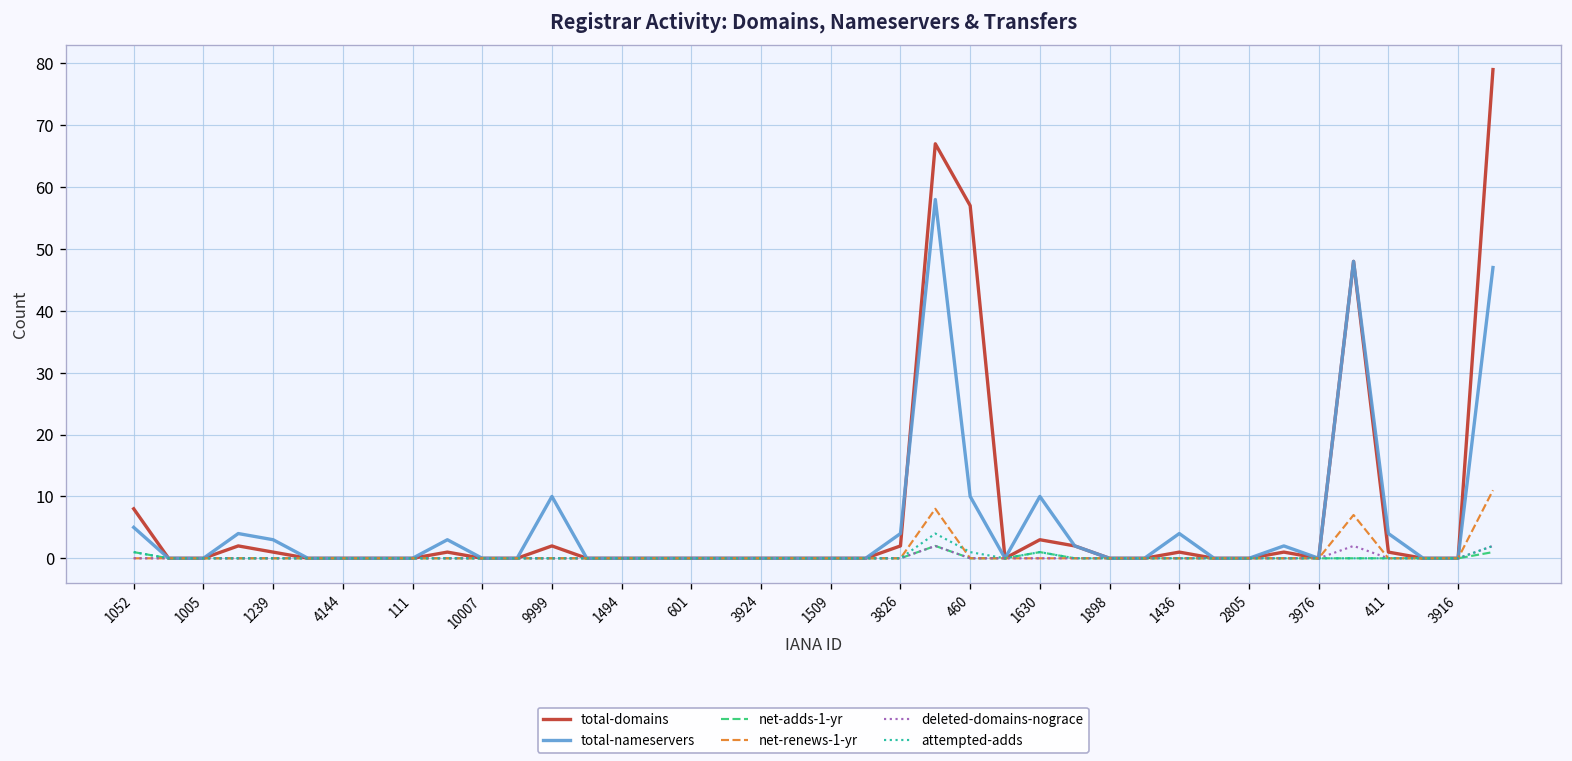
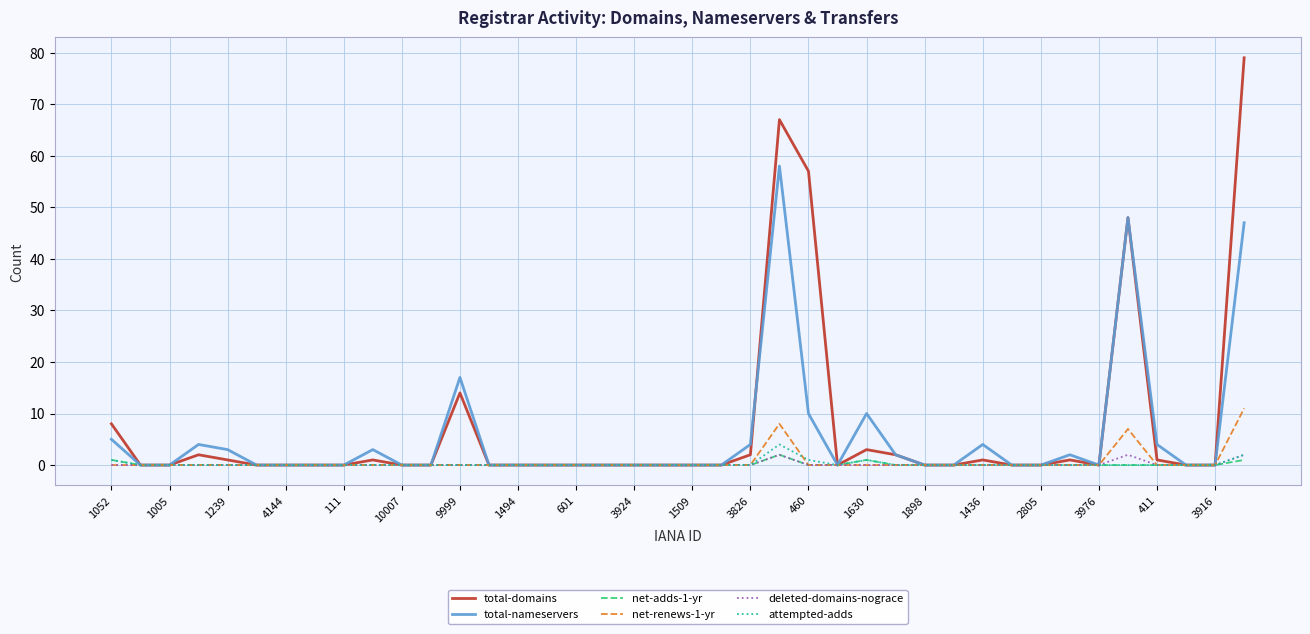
  {
    "total-domains": {
      "1052": 8,
      "1239": 1,
-     "9999": 2,
+     "9999": 14,
      "3826": 2,
      "460": 57,
      "1630": 3,
      "1436": 1,
      "411": 1
    },
    "total-nameservers": {
      "1052": 5,
      "1239": 3,
-     "9999": 10,
+     "9999": 17,
      "3826": 4,
      "460": 10,
      "1630": 10,
      "1436": 4,
      "411": 4
    }
  }
